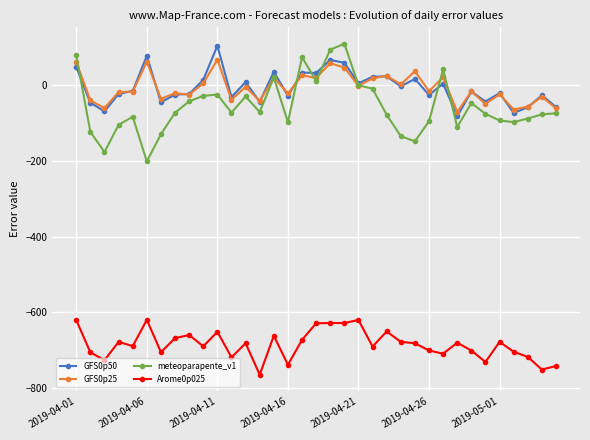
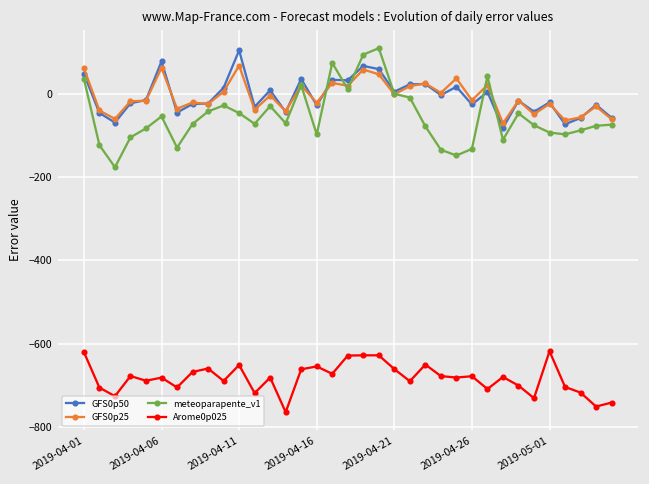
  {
    "GFS0p50": {
      "2019-04-01": 50,
      "2019-04-06": 80,
      "2019-04-11": 100,
      "2019-04-26": -30
    },
    "GFS0p25": {
      "2019-04-01": 60,
      "2019-04-06": 60,
      "2019-04-11": 70,
      "2019-04-26": -20
    },
    "meteoparapente_v1": {
-     "2019-04-01": 80,
-     "2019-04-06": -200,
-     "2019-04-11": -20,
+     "2019-04-01": 40,
+     "2019-04-06": -50,
+     "2019-04-11": -50,
      "2019-04-16": -100,
-     "2019-04-26": -90,
+     "2019-04-26": -130,
      "2019-05-01": -90
    },
    "Arome0p025": {
      "2019-04-01": -620,
-     "2019-04-06": -620,
+     "2019-04-06": -680,
      "2019-04-11": -650,
-     "2019-04-16": -740,
-     "2019-04-21": -620,
-     "2019-04-26": -700,
-     "2019-05-01": -680
+     "2019-04-16": -650,
+     "2019-04-21": -660,
+     "2019-04-26": -680,
+     "2019-05-01": -620
    }
  }
